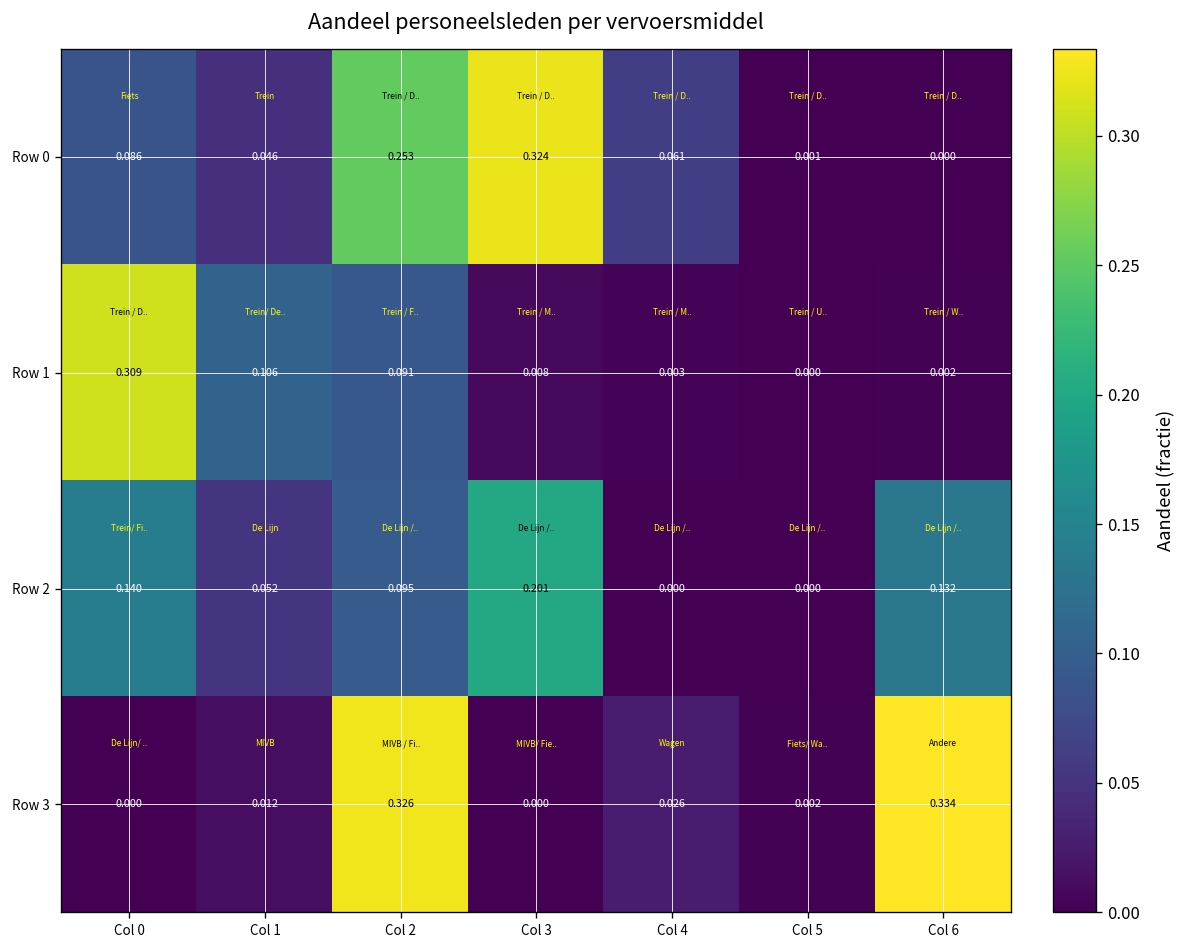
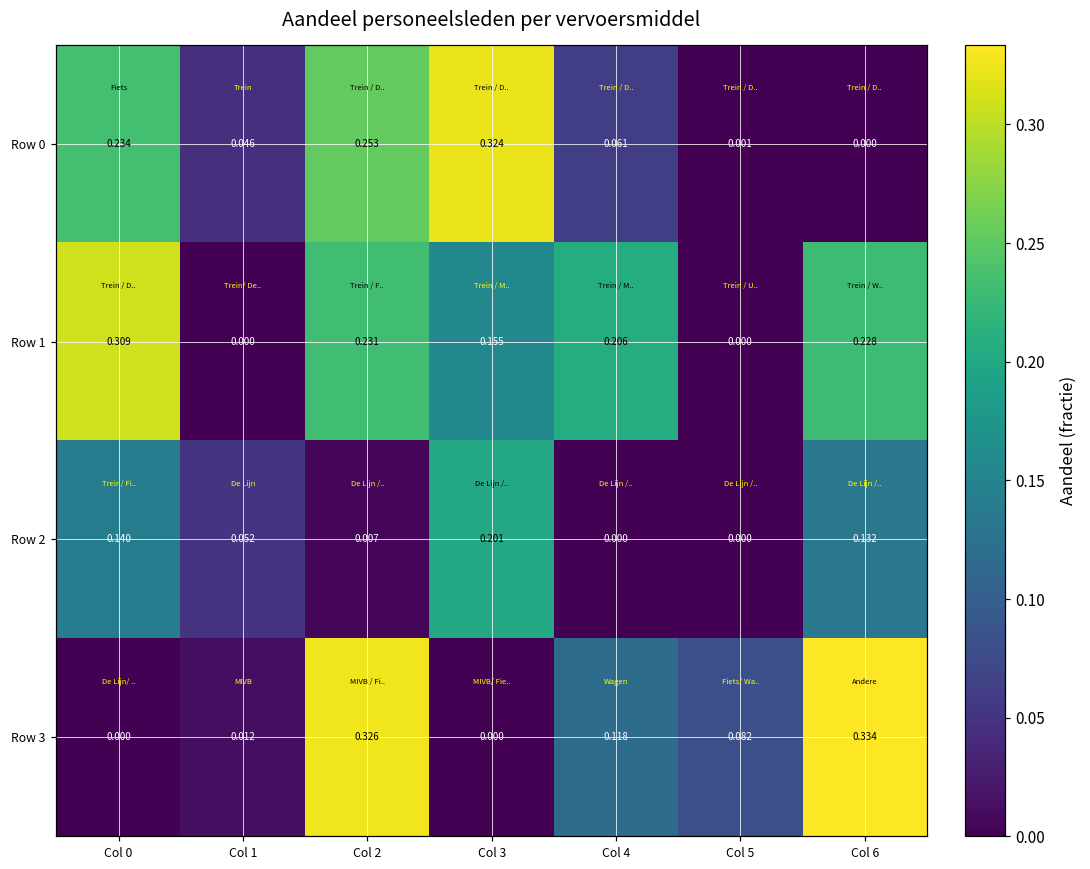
  {
    "Row 0": {
-     "Col 0": 0.086
+     "Col 0": 0.234
    },
    "Row 1": {
-     "Col 1": 0.106,
-     "Col 2": 0.091,
-     "Col 3": 0.008,
-     "Col 4": 0.003,
-     "Col 6": 0.002
+     "Col 1": 0.000,
+     "Col 2": 0.231,
+     "Col 3": 0.155,
+     "Col 4": 0.206,
+     "Col 6": 0.228
    },
    "Row 2": {
-     "Col 2": 0.095
+     "Col 2": 0.007
    },
    "Row 3": {
-     "Col 4": 0.026,
-     "Col 5": 0.002
+     "Col 4": 0.118,
+     "Col 5": 0.082
    }
  }
